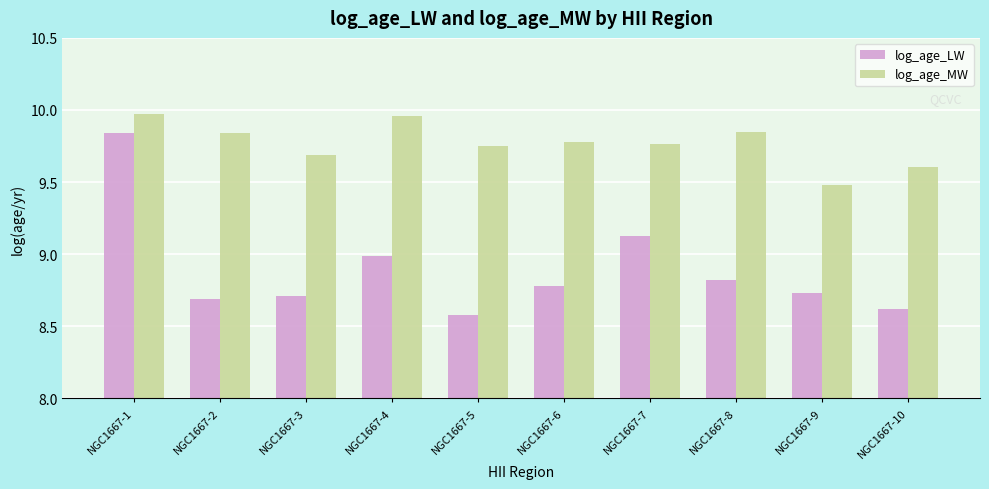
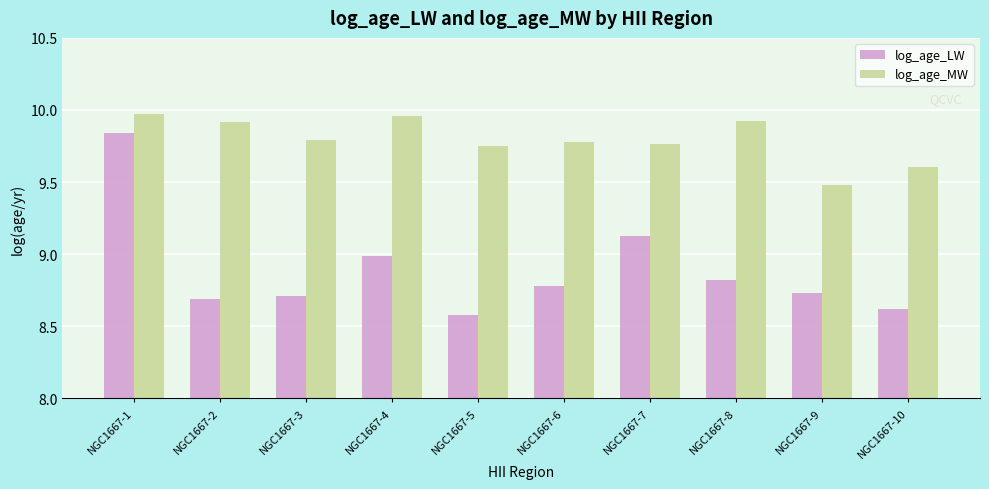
  {
    "log_age_LW": {
      "NGC1667-1": 9.84,
      "NGC1667-2": 8.69,
      "NGC1667-3": 8.71,
      "NGC1667-4": 8.98,
      "NGC1667-5": 8.58,
      "NGC1667-6": 8.78,
      "NGC1667-7": 9.13,
      "NGC1667-8": 8.82,
      "NGC1667-9": 8.73,
      "NGC1667-10": 8.62
    },
    "log_age_MW": {
      "NGC1667-1": 9.97,
-     "NGC1667-2": 9.84,
-     "NGC1667-3": 9.69,
+     "NGC1667-2": 9.92,
+     "NGC1667-3": 9.79,
      "NGC1667-4": 9.96,
      "NGC1667-5": 9.75,
      "NGC1667-6": 9.77,
      "NGC1667-7": 9.76,
-     "NGC1667-8": 9.85,
+     "NGC1667-8": 9.92,
      "NGC1667-9": 9.48,
      "NGC1667-10": 9.60
    }
  }
